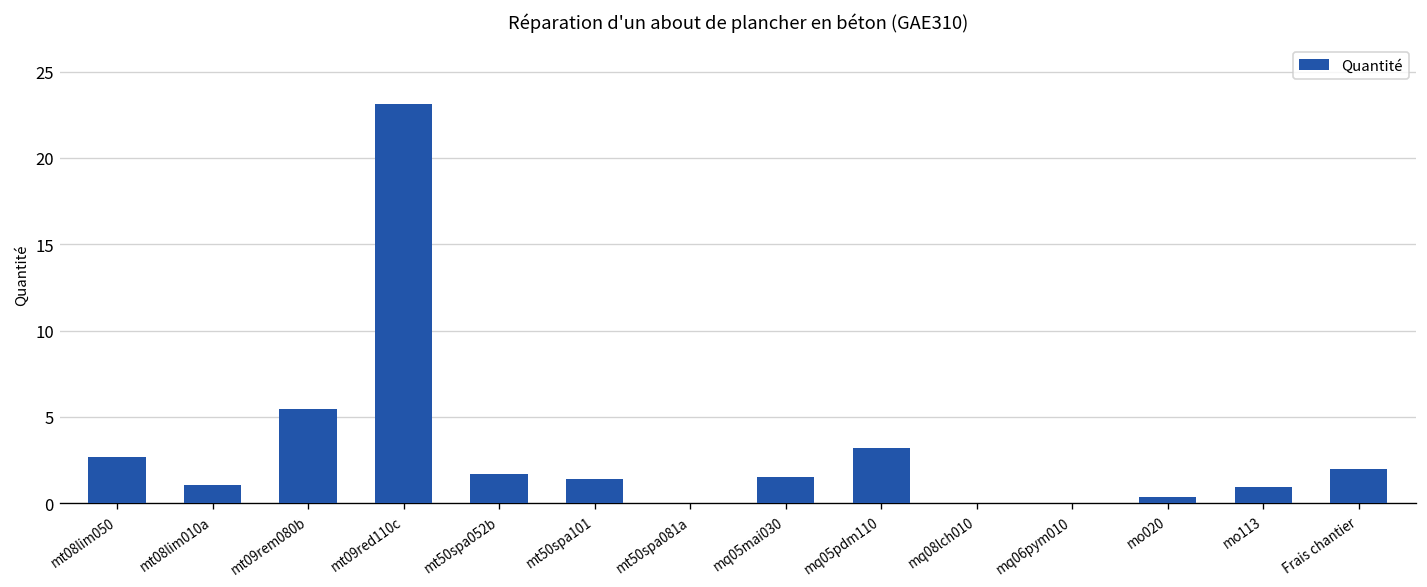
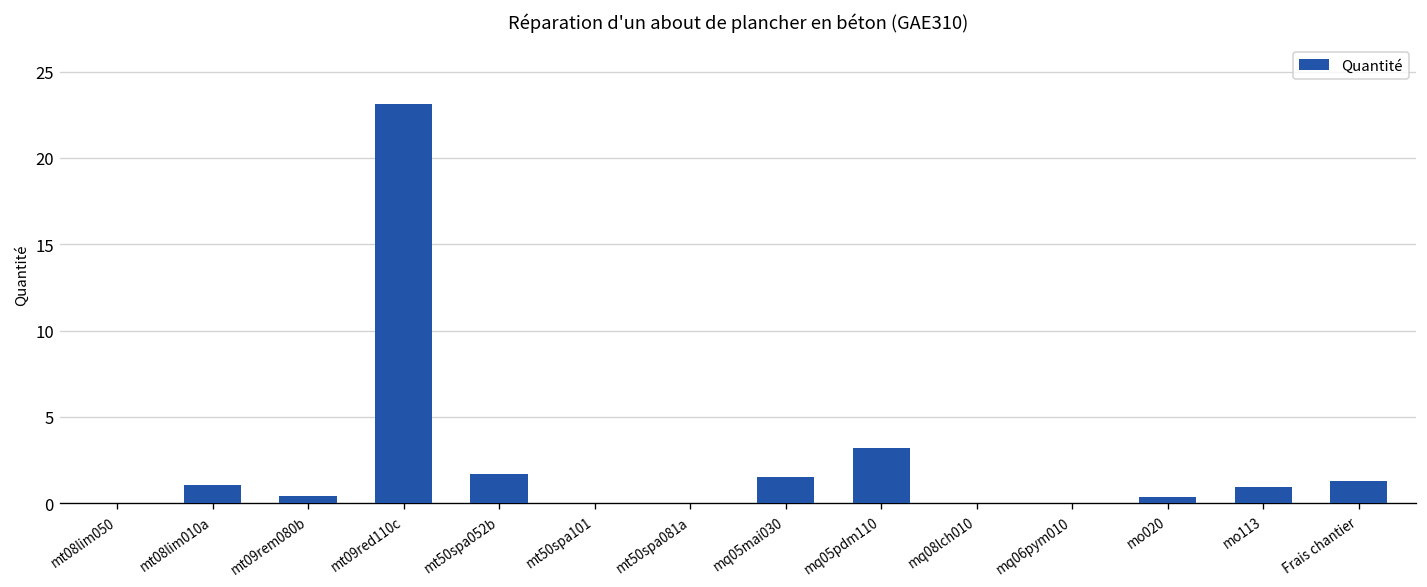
  {
-   "mt08lim050": 2.7,
+   "mt08lim050": 0.0,
    "mt08lim010a": 1.1,
-   "mt09rem080b": 5.5,
+   "mt09rem080b": 0.5,
    "mt09red110c": 23.1,
    "mt50spa052b": 1.7,
-   "mt50spa101": 1.4,
+   "mt50spa101": 0.0,
    "mq05mai030": 1.5,
    "mq05pdm110": 3.2,
    "mo020": 0.4,
    "mo113": 0.9,
-   "Frais chantier": 2.0
+   "Frais chantier": 1.3
  }
